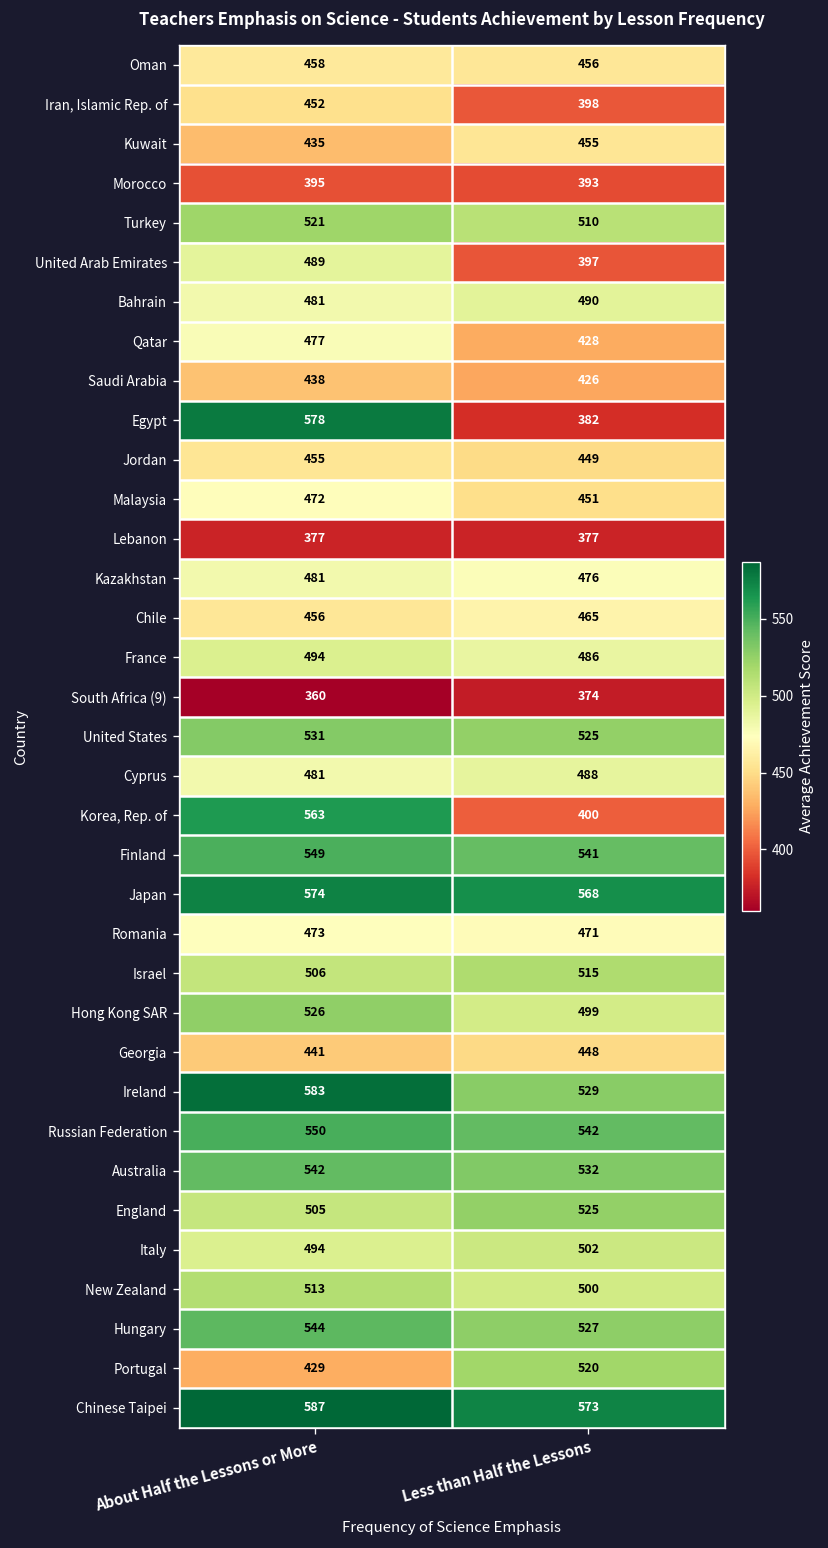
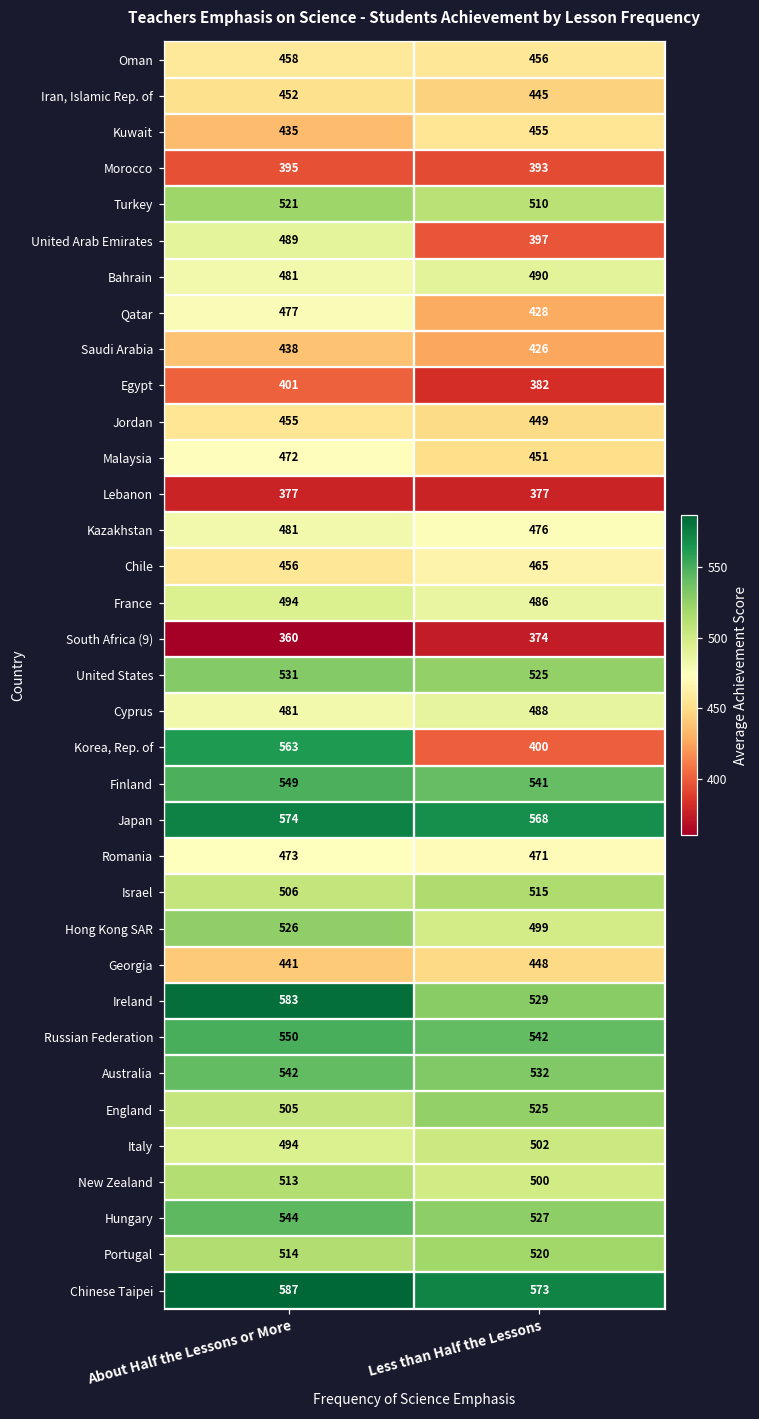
  {
    "Oman": {
      "About Half the Lessons or More": 458,
      "Less than Half the Lessons": 456
    },
    "Iran, Islamic Rep. of": {
      "About Half the Lessons or More": 452,
-     "Less than Half the Lessons": 398
+     "Less than Half the Lessons": 445
    },
    "Kuwait": {
      "About Half the Lessons or More": 435,
      "Less than Half the Lessons": 455
    },
    "Morocco": {
      "About Half the Lessons or More": 395,
      "Less than Half the Lessons": 393
    },
    "Turkey": {
      "About Half the Lessons or More": 521,
      "Less than Half the Lessons": 510
    },
    "United Arab Emirates": {
      "About Half the Lessons or More": 489,
      "Less than Half the Lessons": 397
    },
    "Bahrain": {
      "About Half the Lessons or More": 481,
      "Less than Half the Lessons": 490
    },
    "Qatar": {
      "About Half the Lessons or More": 477,
      "Less than Half the Lessons": 428
    },
    "Saudi Arabia": {
      "About Half the Lessons or More": 438,
      "Less than Half the Lessons": 426
    },
    "Egypt": {
-     "About Half the Lessons or More": 578,
+     "About Half the Lessons or More": 401,
      "Less than Half the Lessons": 382
    },
    "Jordan": {
      "About Half the Lessons or More": 455,
      "Less than Half the Lessons": 449
    },
    "Malaysia": {
      "About Half the Lessons or More": 472,
      "Less than Half the Lessons": 451
    },
    "Lebanon": {
      "About Half the Lessons or More": 377,
      "Less than Half the Lessons": 377
    },
    "Kazakhstan": {
      "About Half the Lessons or More": 481,
      "Less than Half the Lessons": 476
    },
    "Chile": {
      "About Half the Lessons or More": 456,
      "Less than Half the Lessons": 465
    },
    "France": {
      "About Half the Lessons or More": 494,
      "Less than Half the Lessons": 486
    },
    "South Africa (9)": {
      "About Half the Lessons or More": 360,
      "Less than Half the Lessons": 374
    },
    "United States": {
      "About Half the Lessons or More": 531,
      "Less than Half the Lessons": 525
    },
    "Cyprus": {
      "About Half the Lessons or More": 481,
      "Less than Half the Lessons": 488
    },
    "Korea, Rep. of": {
      "About Half the Lessons or More": 563,
      "Less than Half the Lessons": 400
    },
    "Finland": {
      "About Half the Lessons or More": 549,
      "Less than Half the Lessons": 541
    },
    "Japan": {
      "About Half the Lessons or More": 574,
      "Less than Half the Lessons": 568
    },
    "Romania": {
      "About Half the Lessons or More": 473,
      "Less than Half the Lessons": 471
    },
    "Israel": {
      "About Half the Lessons or More": 506,
      "Less than Half the Lessons": 515
    },
    "Hong Kong SAR": {
      "About Half the Lessons or More": 526,
      "Less than Half the Lessons": 499
    },
    "Georgia": {
      "About Half the Lessons or More": 441,
      "Less than Half the Lessons": 448
    },
    "Ireland": {
      "About Half the Lessons or More": 583,
      "Less than Half the Lessons": 529
    },
    "Russian Federation": {
      "About Half the Lessons or More": 550,
      "Less than Half the Lessons": 542
    },
    "Australia": {
      "About Half the Lessons or More": 542,
      "Less than Half the Lessons": 532
    },
    "England": {
      "About Half the Lessons or More": 505,
      "Less than Half the Lessons": 525
    },
    "Italy": {
      "About Half the Lessons or More": 494,
      "Less than Half the Lessons": 502
    },
    "New Zealand": {
      "About Half the Lessons or More": 513,
      "Less than Half the Lessons": 500
    },
    "Hungary": {
      "About Half the Lessons or More": 544,
      "Less than Half the Lessons": 527
    },
    "Portugal": {
-     "About Half the Lessons or More": 429,
+     "About Half the Lessons or More": 514,
      "Less than Half the Lessons": 520
    },
    "Chinese Taipei": {
      "About Half the Lessons or More": 587,
      "Less than Half the Lessons": 573
    }
  }
